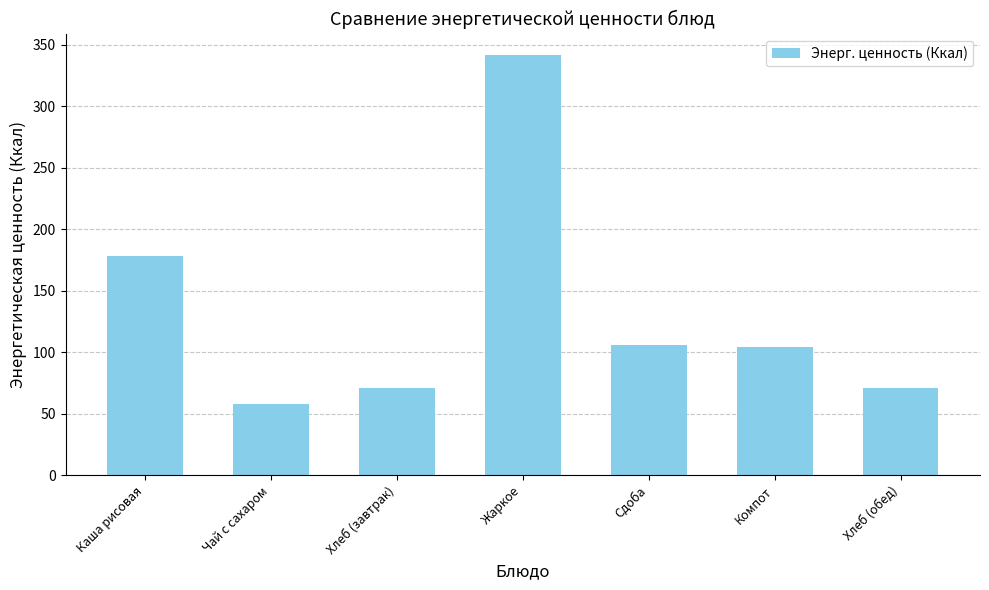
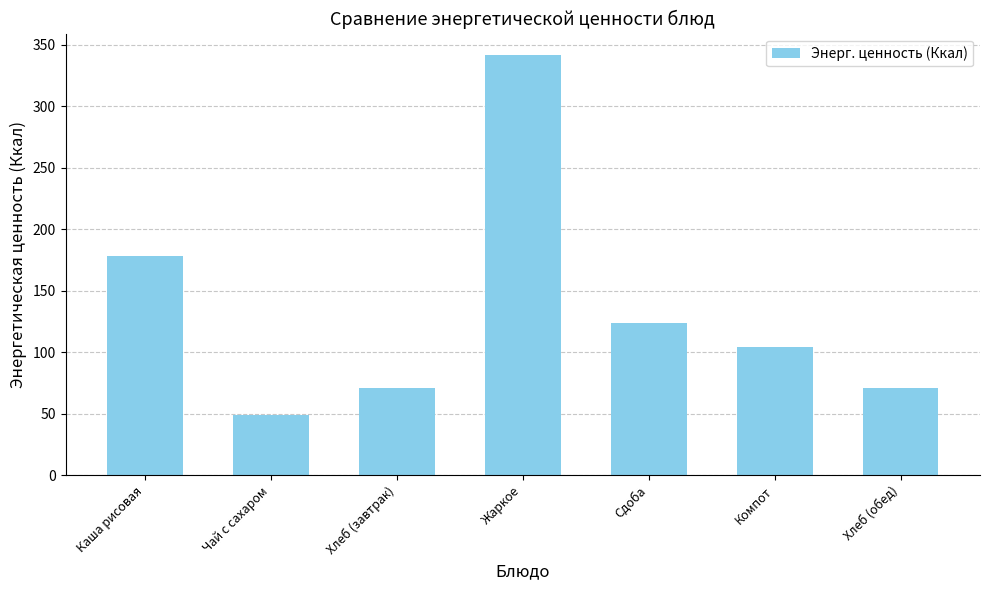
  {
    "Каша рисовая": 178,
-   "Чай с сахаром": 58,
+   "Чай с сахаром": 49,
    "Хлеб (завтрак)": 71,
    "Жаркое": 342,
-   "Сдоба": 106,
+   "Сдоба": 124,
    "Компот": 104,
    "Хлеб (обед)": 71
  }
